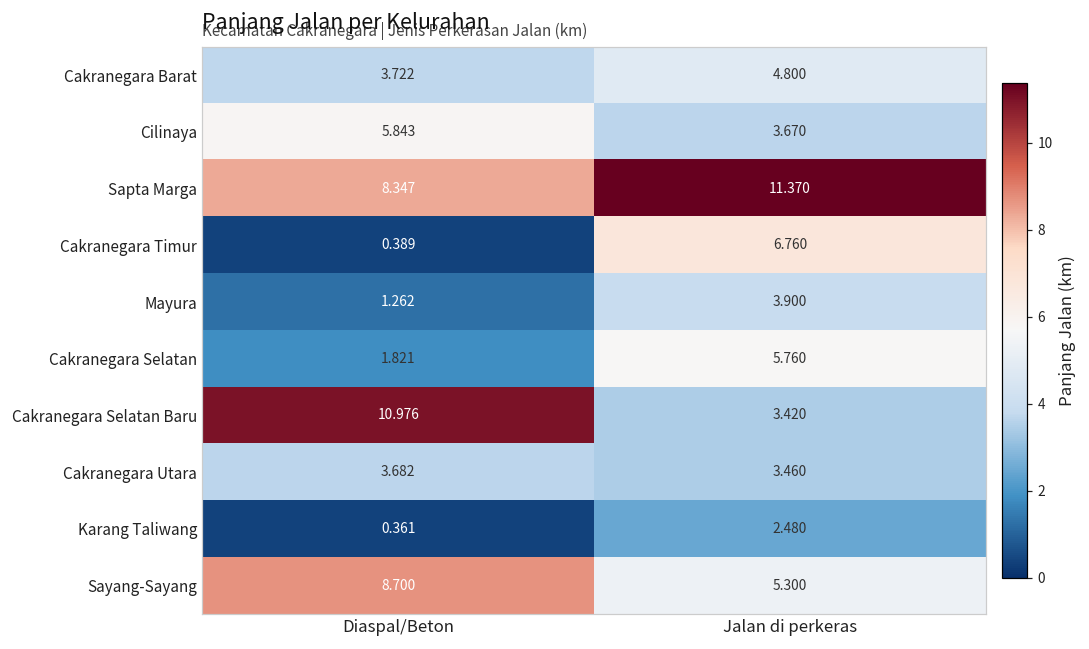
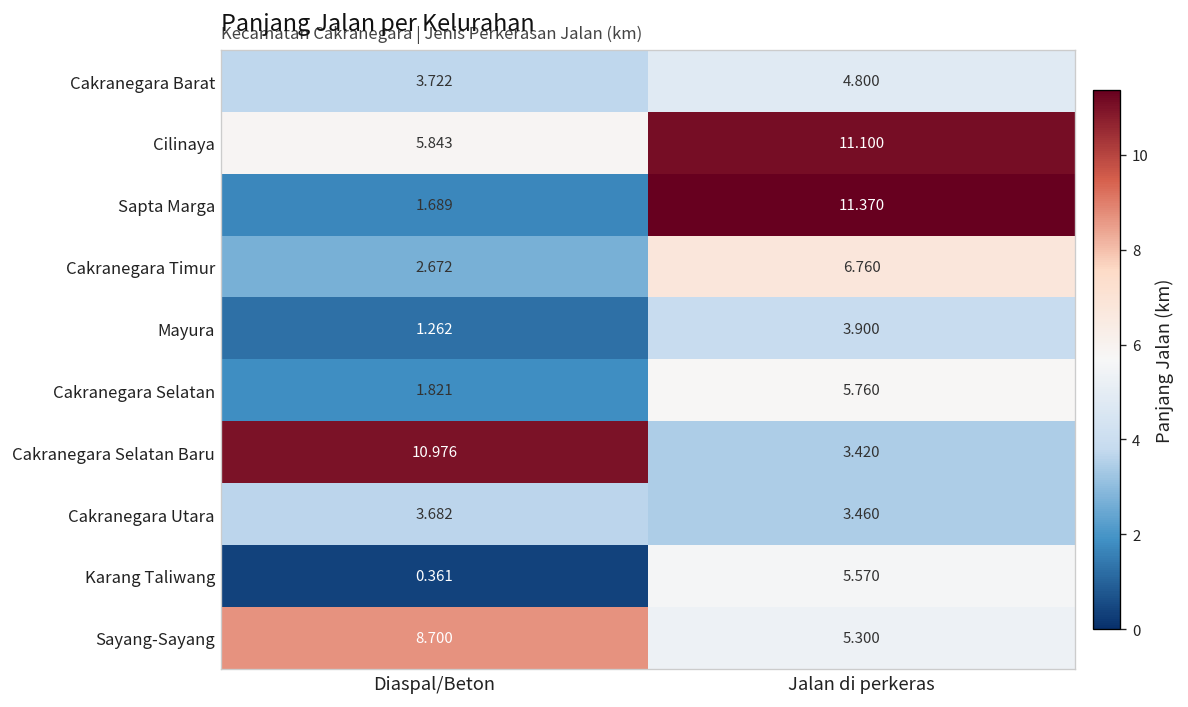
  {
    "Cakranegara Barat": {
      "Diaspal/Beton": 3.722,
      "Jalan di perkeras": 4.800
    },
    "Cilinaya": {
      "Diaspal/Beton": 5.843,
-     "Jalan di perkeras": 3.670
+     "Jalan di perkeras": 11.100
    },
    "Sapta Marga": {
-     "Diaspal/Beton": 8.347,
+     "Diaspal/Beton": 1.689,
      "Jalan di perkeras": 11.370
    },
    "Cakranegara Timur": {
-     "Diaspal/Beton": 0.389,
+     "Diaspal/Beton": 2.672,
      "Jalan di perkeras": 6.760
    },
    "Mayura": {
      "Diaspal/Beton": 1.262,
      "Jalan di perkeras": 3.900
    },
    "Cakranegara Selatan": {
      "Diaspal/Beton": 1.821,
      "Jalan di perkeras": 5.760
    },
    "Cakranegara Selatan Baru": {
      "Diaspal/Beton": 10.976,
      "Jalan di perkeras": 3.420
    },
    "Cakranegara Utara": {
      "Diaspal/Beton": 3.682,
      "Jalan di perkeras": 3.460
    },
    "Karang Taliwang": {
      "Diaspal/Beton": 0.361,
-     "Jalan di perkeras": 2.480
+     "Jalan di perkeras": 5.570
    },
    "Sayang-Sayang": {
      "Diaspal/Beton": 8.700,
      "Jalan di perkeras": 5.300
    }
  }
